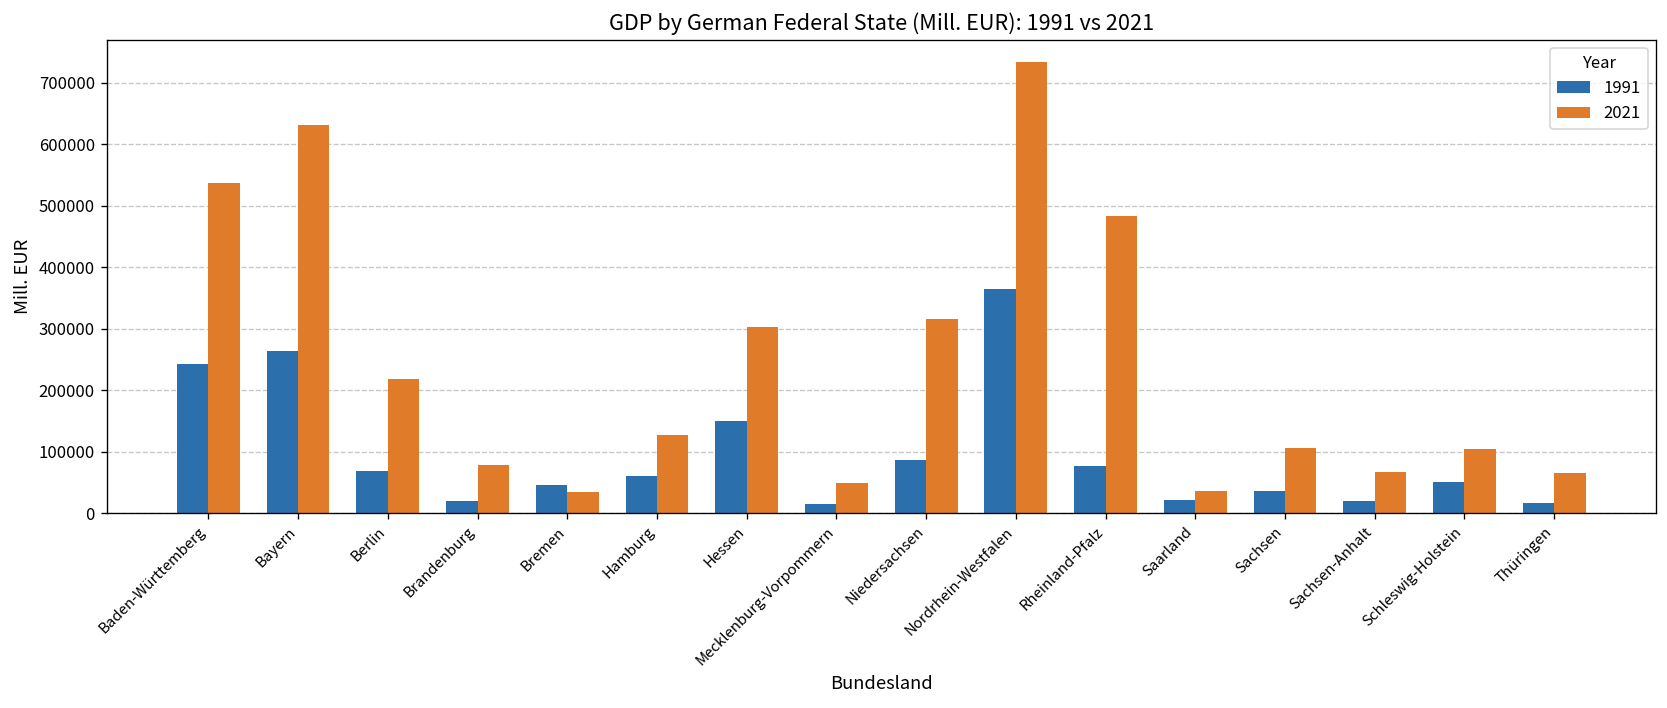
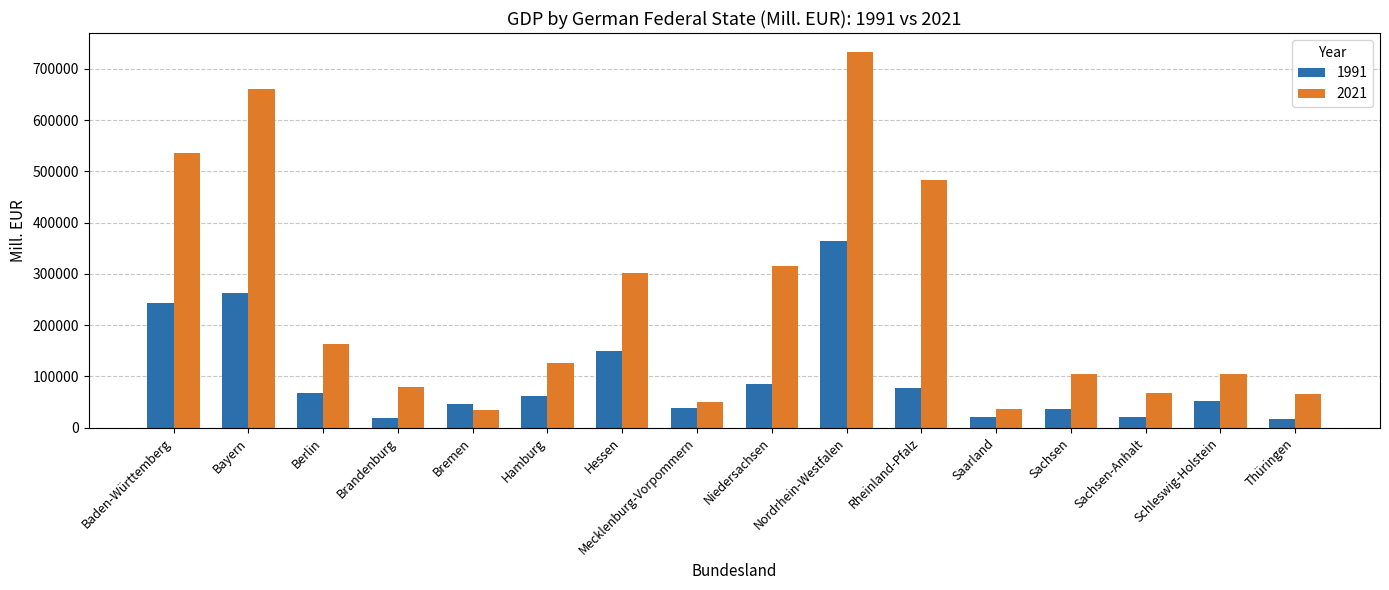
  {
    "1991": {
      "Baden-Württemberg": 240000,
      "Bayern": 260000,
      "Berlin": 70000,
      "Brandenburg": 20000,
      "Bremen": 50000,
      "Hamburg": 60000,
      "Hessen": 150000,
-     "Mecklenburg-Vorpommern": 10000,
+     "Mecklenburg-Vorpommern": 40000,
      "Niedersachsen": 90000,
      "Nordrhein-Westfalen": 360000,
      "Rheinland-Pfalz": 80000,
      "Saarland": 20000,
      "Sachsen": 40000,
      "Sachsen-Anhalt": 20000,
      "Schleswig-Holstein": 50000,
      "Thüringen": 20000
    },
    "2021": {
      "Baden-Württemberg": 540000,
-     "Bayern": 630000,
-     "Berlin": 220000,
+     "Bayern": 660000,
+     "Berlin": 160000,
      "Brandenburg": 80000,
      "Bremen": 30000,
      "Hamburg": 130000,
      "Hessen": 300000,
      "Mecklenburg-Vorpommern": 50000,
      "Niedersachsen": 320000,
      "Nordrhein-Westfalen": 730000,
      "Rheinland-Pfalz": 480000,
      "Saarland": 40000,
      "Sachsen": 110000,
      "Sachsen-Anhalt": 70000,
      "Schleswig-Holstein": 100000,
      "Thüringen": 70000
    }
  }
